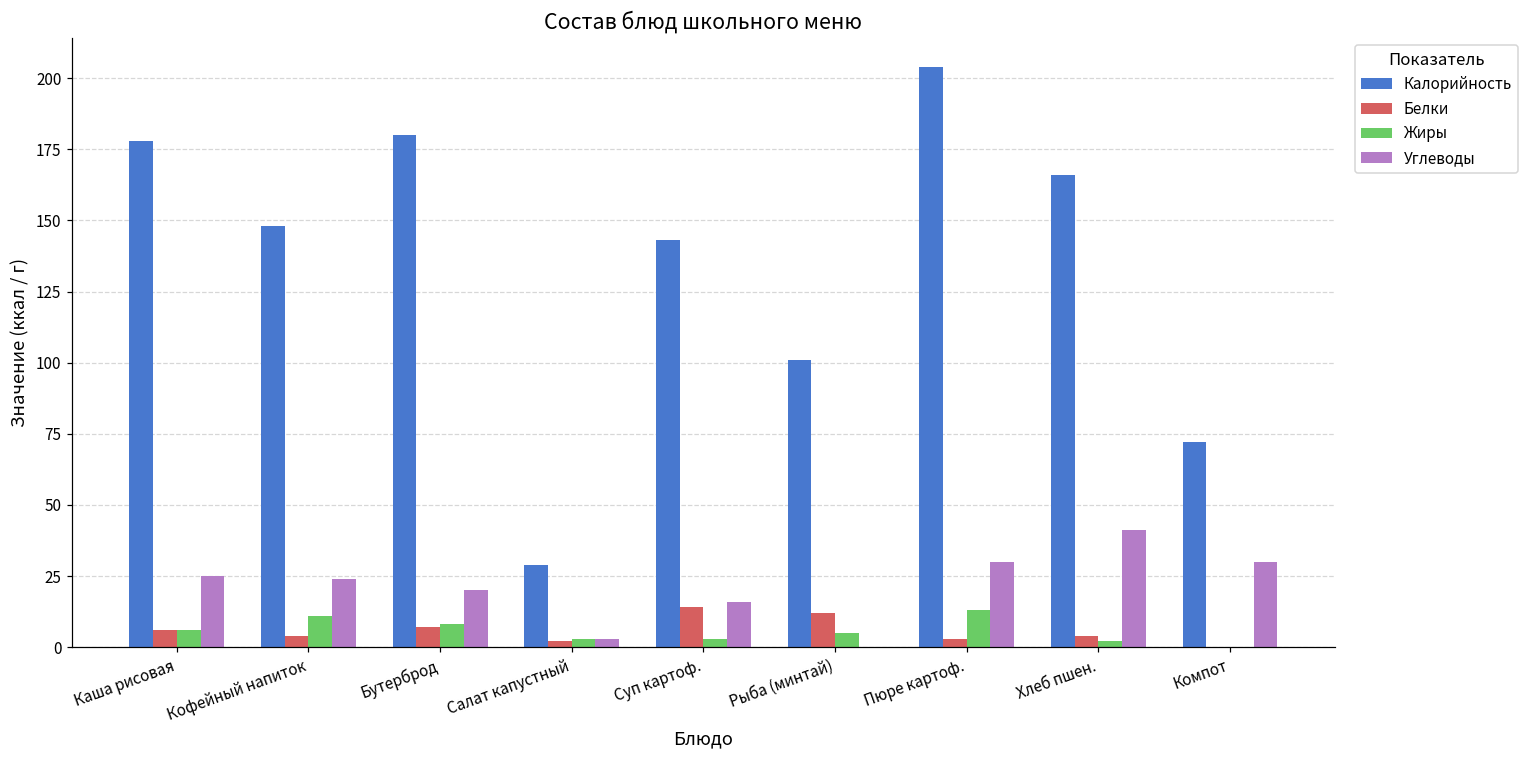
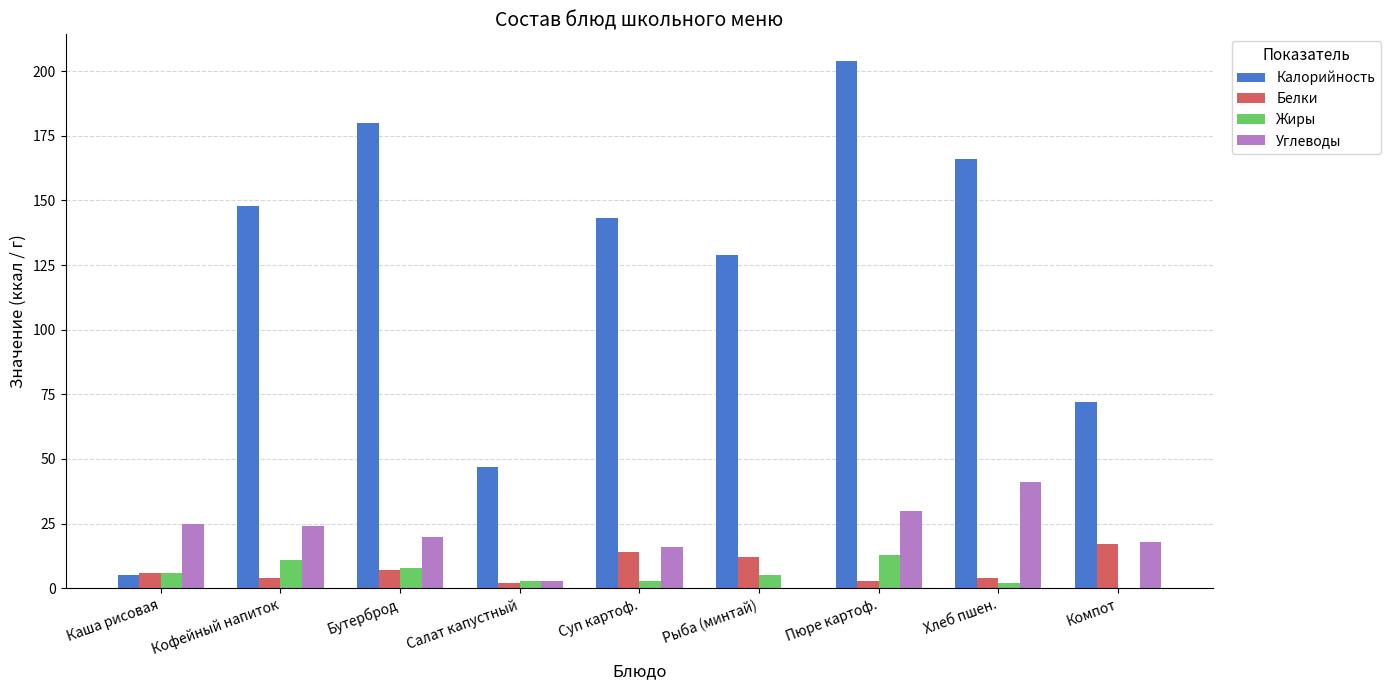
  {
    "Калорийность": {
-     "Каша рисовая": 178,
+     "Каша рисовая": 5,
      "Кофейный напиток": 148,
      "Бутерброд": 180,
-     "Салат капустный": 29,
+     "Салат капустный": 47,
      "Суп картоф.": 143,
-     "Рыба (минтай)": 101,
+     "Рыба (минтай)": 129,
      "Пюре картоф.": 204,
      "Хлеб пшен.": 166,
      "Компот": 72
    },
    "Белки": {
      "Каша рисовая": 6,
      "Кофейный напиток": 4,
      "Бутерброд": 7,
      "Салат капустный": 2,
      "Суп картоф.": 14,
      "Рыба (минтай)": 12,
      "Пюре картоф.": 3,
      "Хлеб пшен.": 4,
-     "Компот": 0
+     "Компот": 17
    },
    "Жиры": {
      "Каша рисовая": 6,
      "Кофейный напиток": 11,
      "Бутерброд": 8,
      "Салат капустный": 3,
      "Суп картоф.": 3,
      "Рыба (минтай)": 5,
      "Пюре картоф.": 13,
      "Хлеб пшен.": 2,
      "Компот": 0
    },
    "Углеводы": {
      "Каша рисовая": 25,
      "Кофейный напиток": 24,
      "Бутерброд": 20,
      "Салат капустный": 3,
      "Суп картоф.": 16,
      "Рыба (минтай)": 0,
      "Пюре картоф.": 30,
      "Хлеб пшен.": 41,
-     "Компот": 30
+     "Компот": 18
    }
  }
